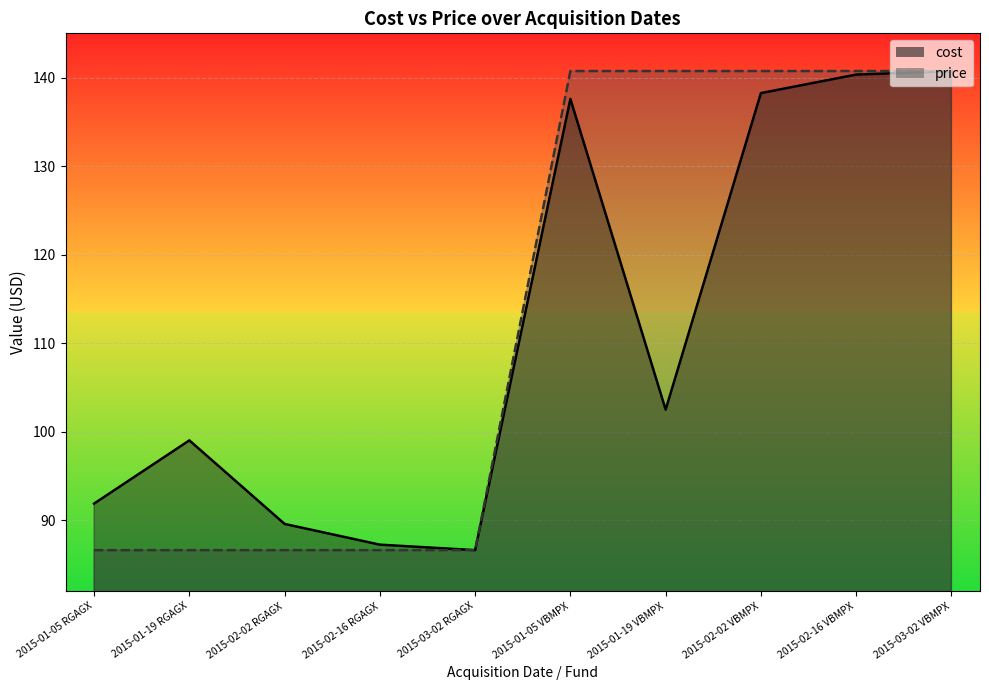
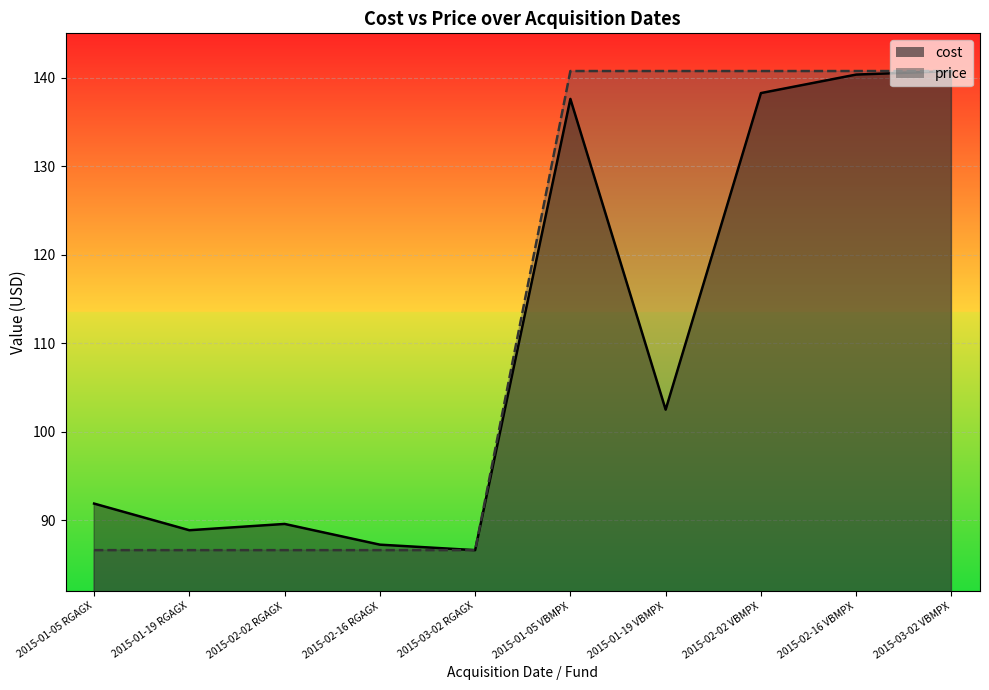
  {
    "cost": {
      "2015-01-05 RGAGX": 92,
-     "2015-01-19 RGAGX": 99,
+     "2015-01-19 RGAGX": 89,
      "2015-02-02 RGAGX": 90,
      "2015-02-16 RGAGX": 87,
      "2015-01-05 VBMPX": 138,
      "2015-01-19 VBMPX": 102,
      "2015-02-02 VBMPX": 138,
      "2015-02-16 VBMPX": 140
    },
    "price": {
      "2015-01-05 RGAGX": 87,
      "2015-01-19 RGAGX": 87,
      "2015-02-02 RGAGX": 87,
      "2015-02-16 RGAGX": 87,
      "2015-01-05 VBMPX": 141,
      "2015-01-19 VBMPX": 141,
      "2015-02-02 VBMPX": 141,
      "2015-02-16 VBMPX": 141
    }
  }
